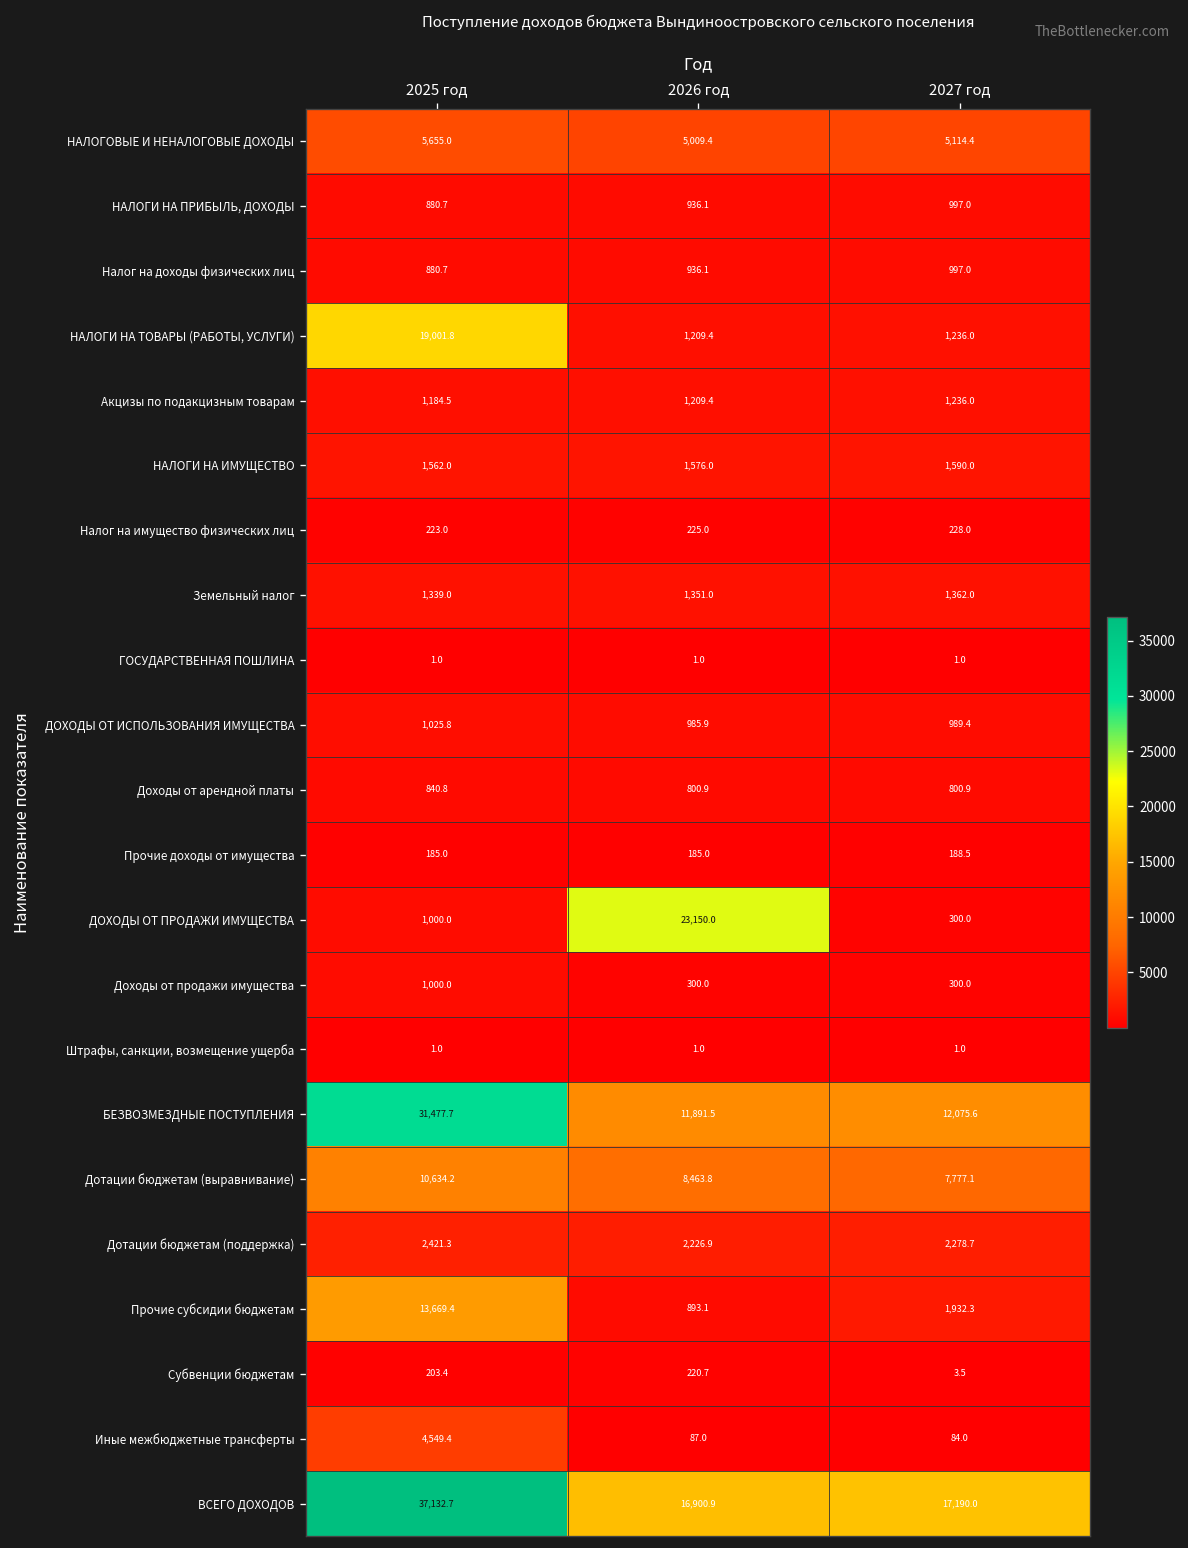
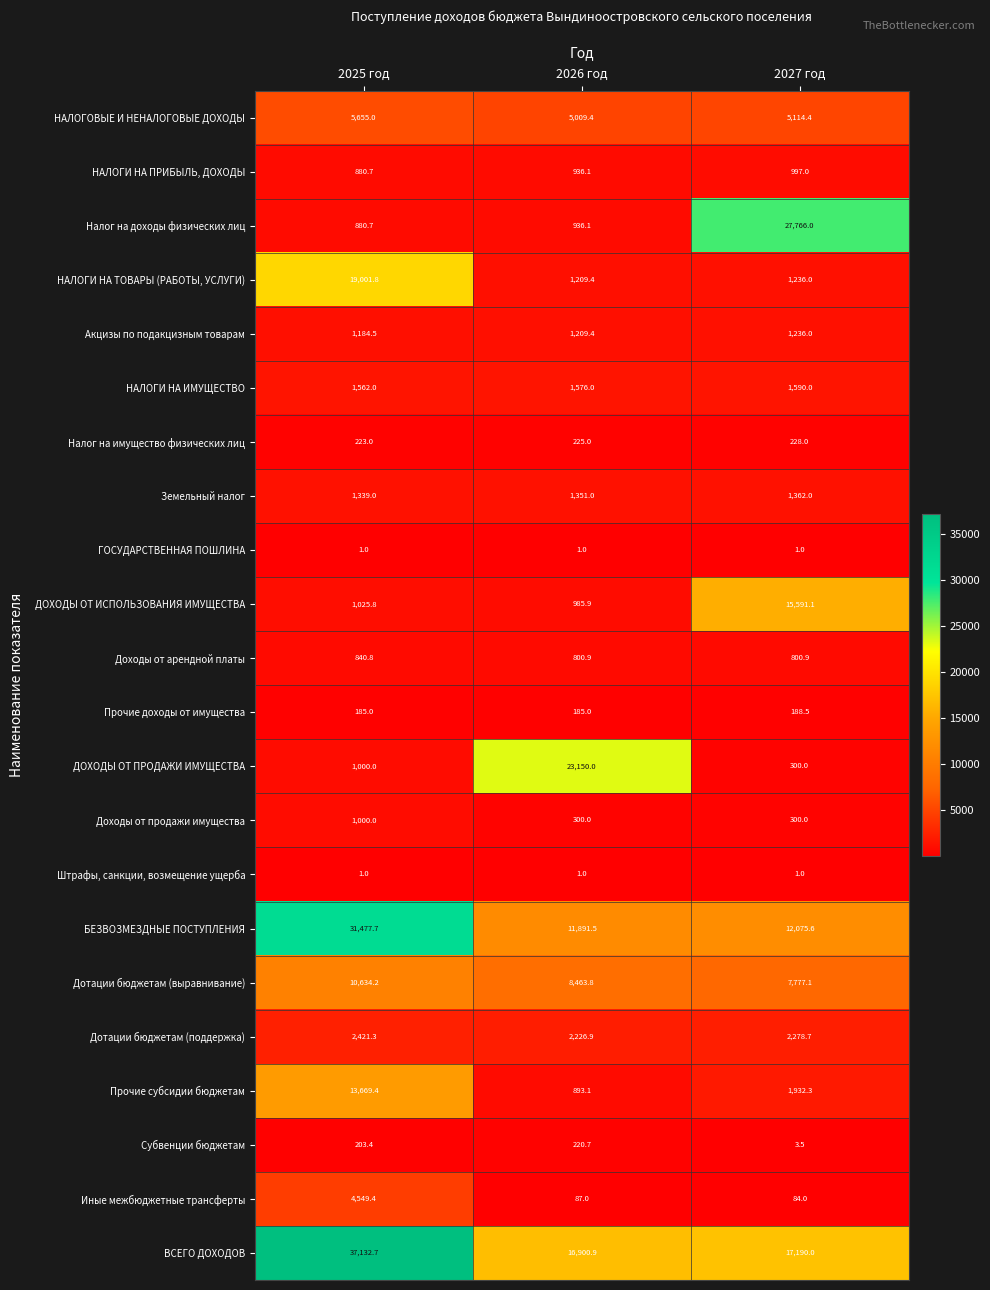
  {
    "НАЛОГОВЫЕ И НЕНАЛОГОВЫЕ ДОХОДЫ": {
      "2025 год": "5,655.0",
      "2026 год": "5,009.4",
      "2027 год": "5,114.4"
    },
    "НАЛОГИ НА ПРИБЫЛЬ, ДОХОДЫ": {
      "2025 год": "880.7",
      "2026 год": "936.1",
      "2027 год": "997.0"
    },
    "Налог на доходы физических лиц": {
      "2025 год": "880.7",
      "2026 год": "936.1",
-     "2027 год": "997.0"
+     "2027 год": "27,766.0"
    },
    "НАЛОГИ НА ТОВАРЫ (РАБОТЫ, УСЛУГИ)": {
      "2025 год": "19,001.8",
      "2026 год": "1,209.4",
      "2027 год": "1,236.0"
    },
    "Акцизы по подакцизным товарам": {
      "2025 год": "1,184.5",
      "2026 год": "1,209.4",
      "2027 год": "1,236.0"
    },
    "НАЛОГИ НА ИМУЩЕСТВО": {
      "2025 год": "1,562.0",
      "2026 год": "1,576.0",
      "2027 год": "1,590.0"
    },
    "Налог на имущество физических лиц": {
      "2025 год": "223.0",
      "2026 год": "225.0",
      "2027 год": "228.0"
    },
    "Земельный налог": {
      "2025 год": "1,339.0",
      "2026 год": "1,351.0",
      "2027 год": "1,362.0"
    },
    "ГОСУДАРСТВЕННАЯ ПОШЛИНА": {
      "2025 год": "1.0",
      "2026 год": "1.0",
      "2027 год": "1.0"
    },
    "ДОХОДЫ ОТ ИСПОЛЬЗОВАНИЯ ИМУЩЕСТВА": {
      "2025 год": "1,025.8",
      "2026 год": "985.9",
-     "2027 год": "989.4"
+     "2027 год": "15,591.1"
    },
    "Доходы от арендной платы": {
      "2025 год": "840.8",
      "2026 год": "800.9",
      "2027 год": "800.9"
    },
    "Прочие доходы от имущества": {
      "2025 год": "185.0",
      "2026 год": "185.0",
      "2027 год": "188.5"
    },
    "ДОХОДЫ ОТ ПРОДАЖИ ИМУЩЕСТВА": {
      "2025 год": "1,000.0",
      "2026 год": "23,150.0",
      "2027 год": "300.0"
    },
    "Доходы от продажи имущества": {
      "2025 год": "1,000.0",
      "2026 год": "300.0",
      "2027 год": "300.0"
    },
    "Штрафы, санкции, возмещение ущерба": {
      "2025 год": "1.0",
      "2026 год": "1.0",
      "2027 год": "1.0"
    },
    "БЕЗВОЗМЕЗДНЫЕ ПОСТУПЛЕНИЯ": {
      "2025 год": "31,477.7",
      "2026 год": "11,891.5",
      "2027 год": "12,075.6"
    },
    "Дотации бюджетам (выравнивание)": {
      "2025 год": "10,634.2",
      "2026 год": "8,463.8",
      "2027 год": "7,777.1"
    },
    "Дотации бюджетам (поддержка)": {
      "2025 год": "2,421.3",
      "2026 год": "2,226.9",
      "2027 год": "2,278.7"
    },
    "Прочие субсидии бюджетам": {
      "2025 год": "13,669.4",
      "2026 год": "893.1",
      "2027 год": "1,932.3"
    },
    "Субвенции бюджетам": {
      "2025 год": "203.4",
      "2026 год": "220.7",
      "2027 год": "3.5"
    },
    "Иные межбюджетные трансферты": {
      "2025 год": "4,549.4",
      "2026 год": "87.0",
      "2027 год": "84.0"
    },
    "ВСЕГО ДОХОДОВ": {
      "2025 год": "37,132.7",
      "2026 год": "16,900.9",
      "2027 год": "17,190.0"
    }
  }
